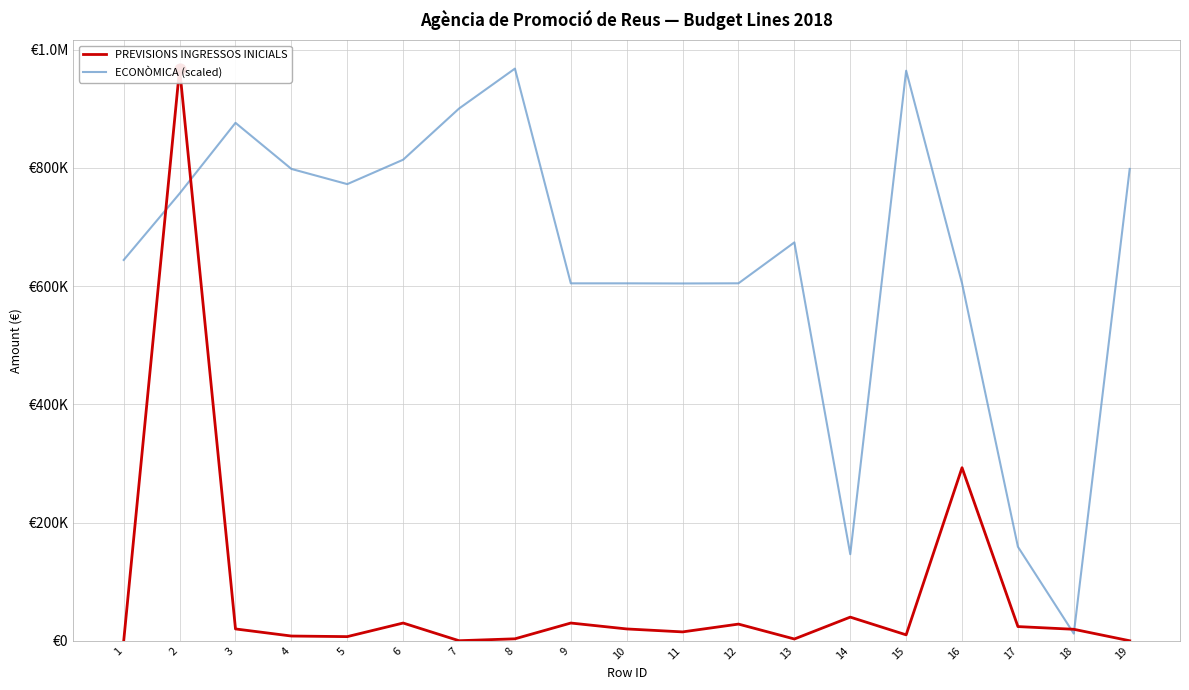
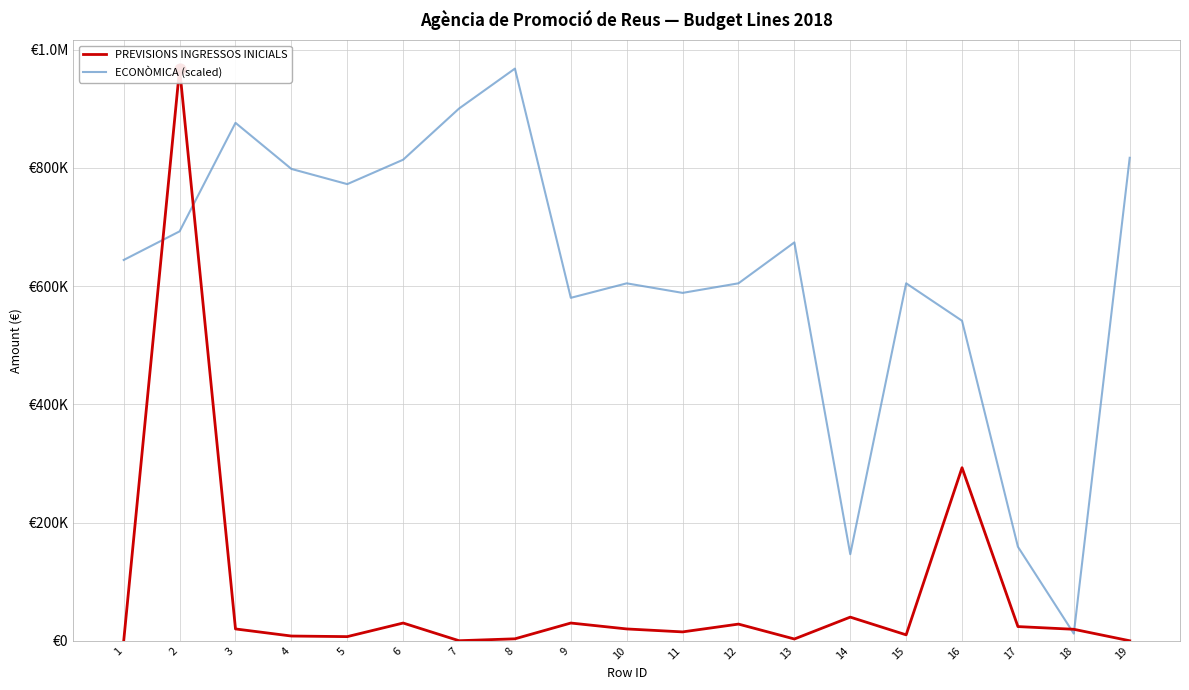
  {
    "ECONÒMICA (scaled)": {
      "1": "€640000",
-     "2": "€760000",
+     "2": "€690000",
      "3": "€880000",
      "4": "€800000",
      "5": "€770000",
      "6": "€810000",
      "7": "€900000",
      "8": "€970000",
-     "9": "€600000",
+     "9": "€580000",
      "10": "€600000",
-     "11": "€600000",
+     "11": "€590000",
      "12": "€600000",
      "13": "€670000",
      "14": "€150000",
-     "15": "€960000",
-     "16": "€600000",
+     "15": "€600000",
+     "16": "€540000",
      "17": "€160000",
      "18": "€10000",
-     "19": "€800000"
+     "19": "€820000"
    }
  }
